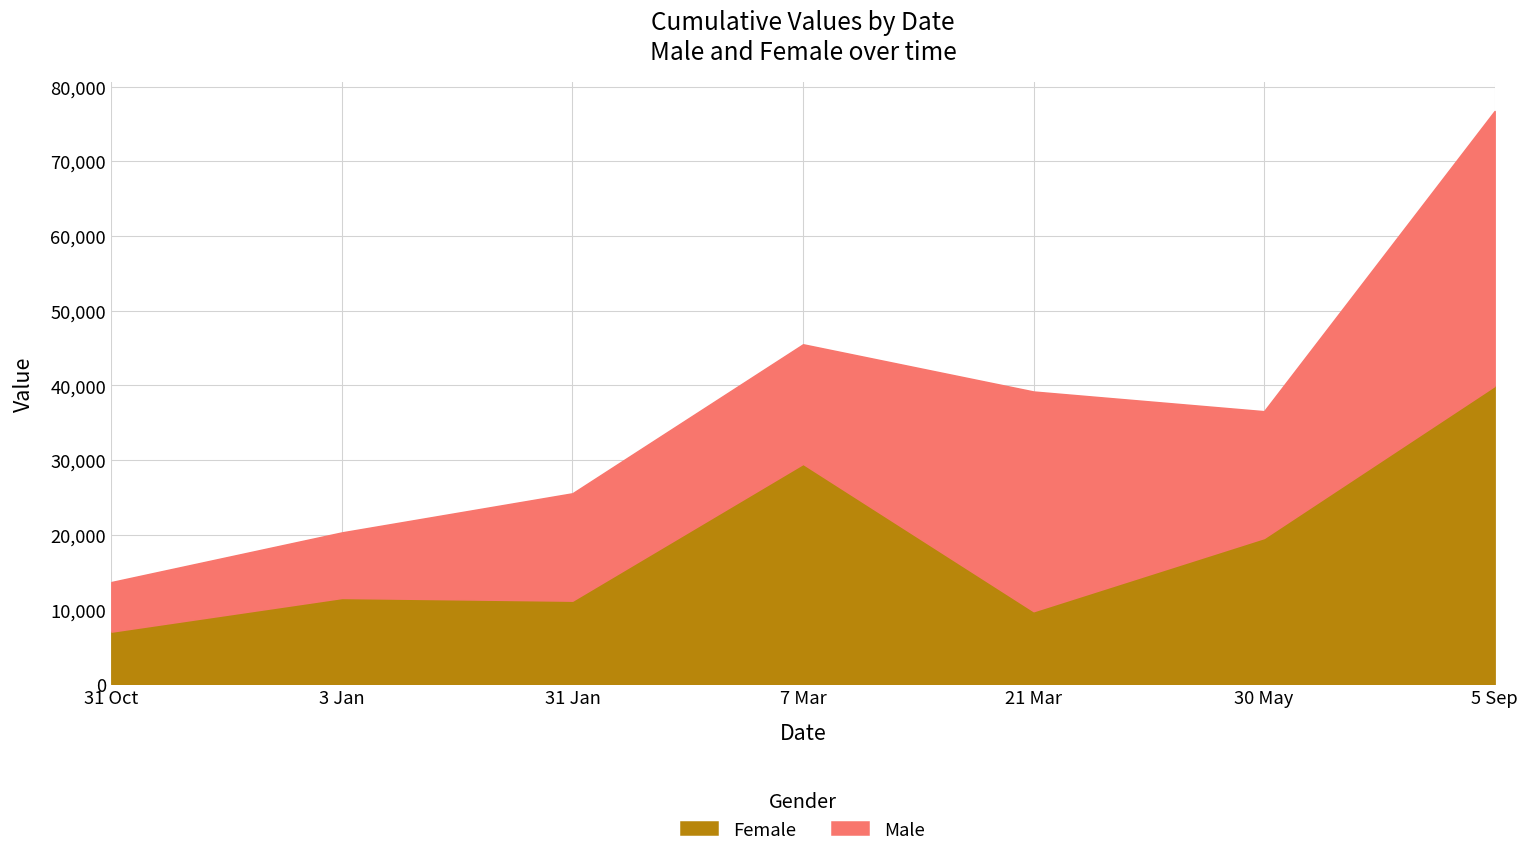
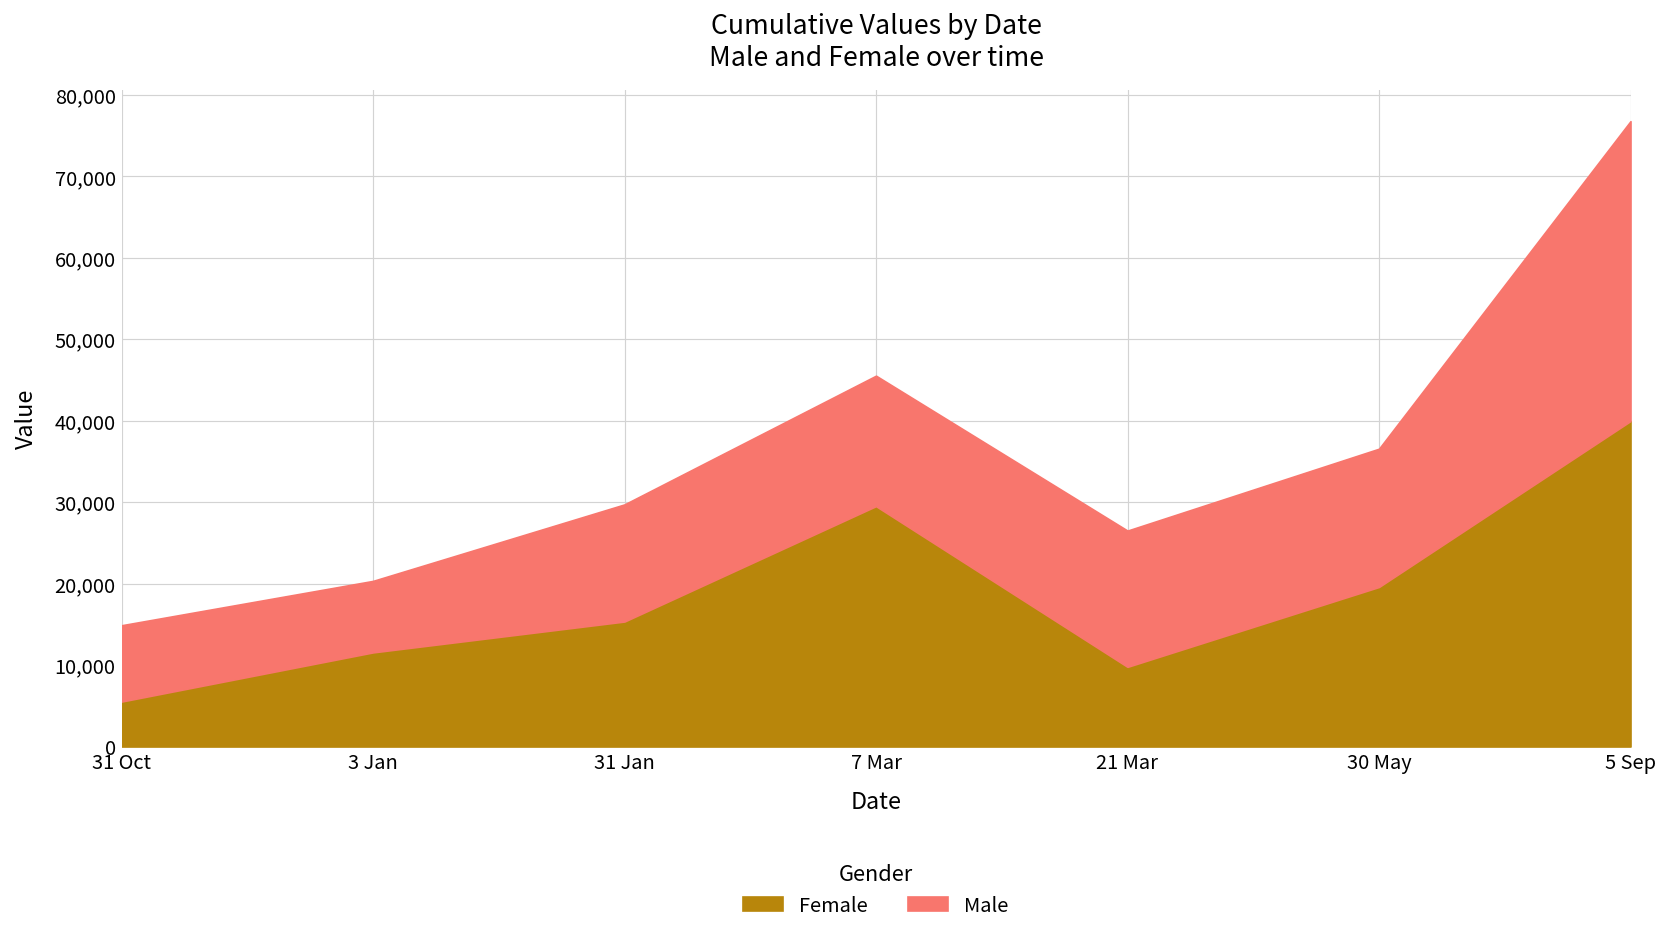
  {
    "Female": {
-     "31 Oct": "7,000",
-     "31 Jan": "11,000"
+     "31 Oct": "6,000",
+     "31 Jan": "15,000"
    },
    "Male": {
-     "31 Oct": "7,000",
+     "31 Oct": "9,000",
      "3 Jan": "9,000",
      "31 Jan": "14,000",
      "7 Mar": "16,000",
-     "21 Mar": "29,000",
+     "21 Mar": "17,000",
      "30 May": "17,000",
      "5 Sep": "37,000"
    }
  }
